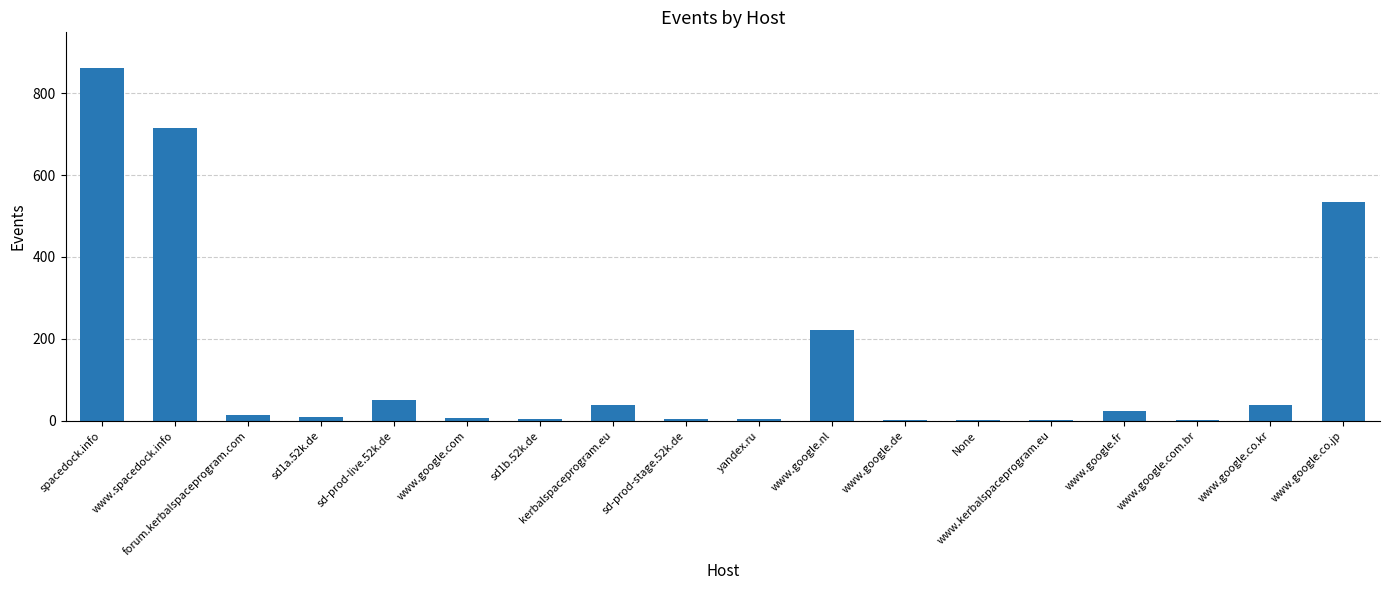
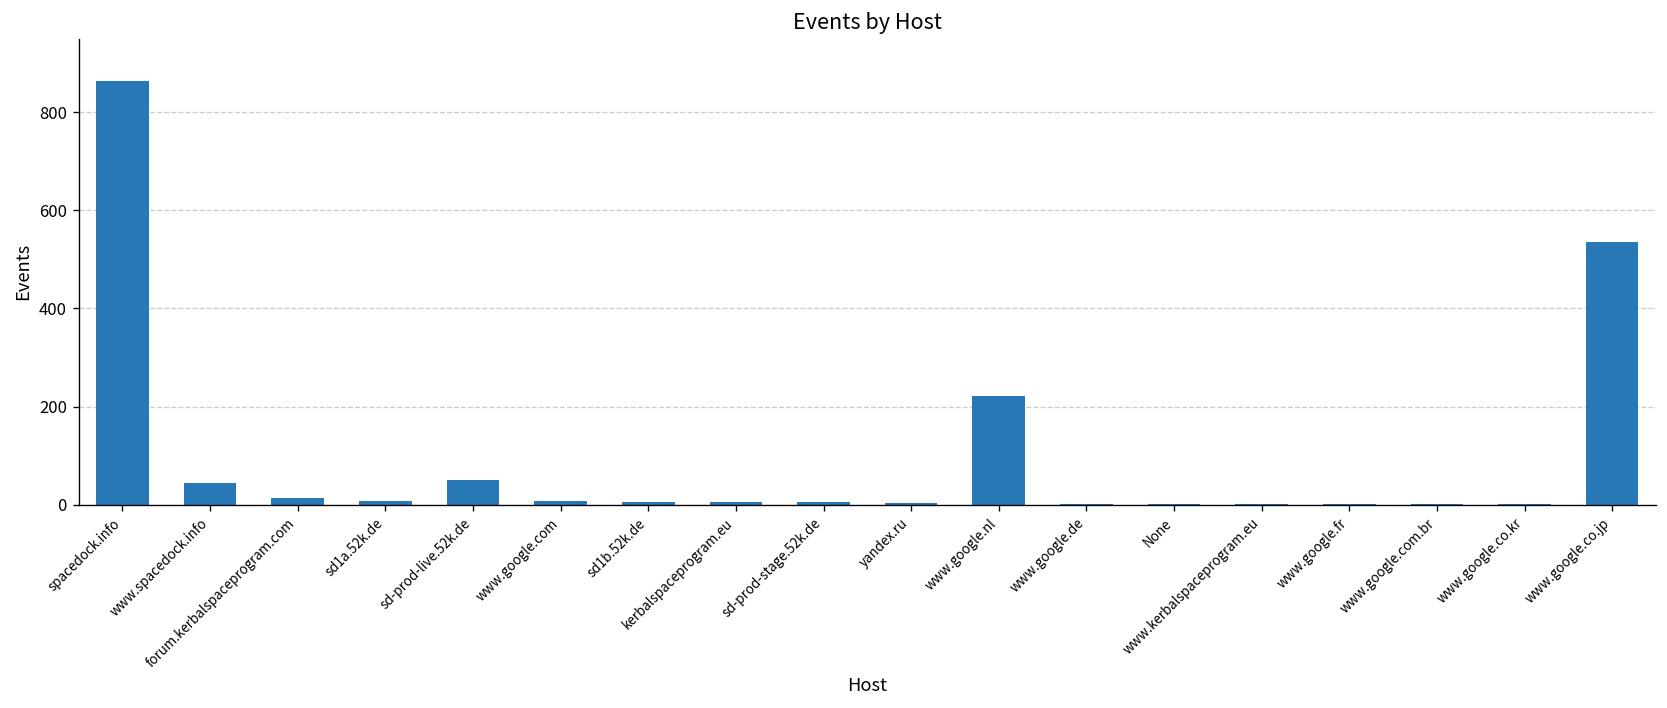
  {
    "spacedock.info": 860,
-   "www.spacedock.info": 720,
+   "www.spacedock.info": 40,
    "forum.kerbalspaceprogram.com": 10,
    "sd1a.52k.de": 10,
    "sd-prod-live.52k.de": 50,
    "www.google.com": 10,
-   "kerbalspaceprogram.eu": 40,
+   "kerbalspaceprogram.eu": 10,
    "www.google.nl": 220,
-   "www.google.fr": 20,
-   "www.google.co.kr": 40,
+   "www.google.fr": 0,
+   "www.google.co.kr": 0,
    "www.google.co.jp": 540
  }
